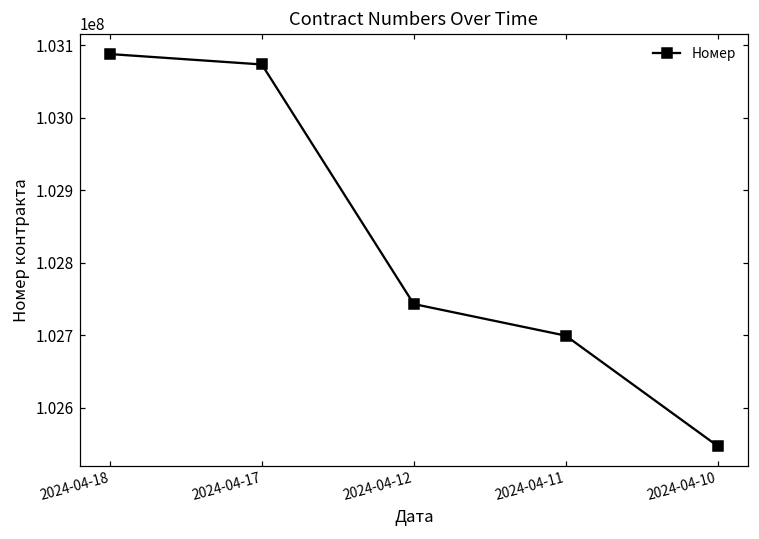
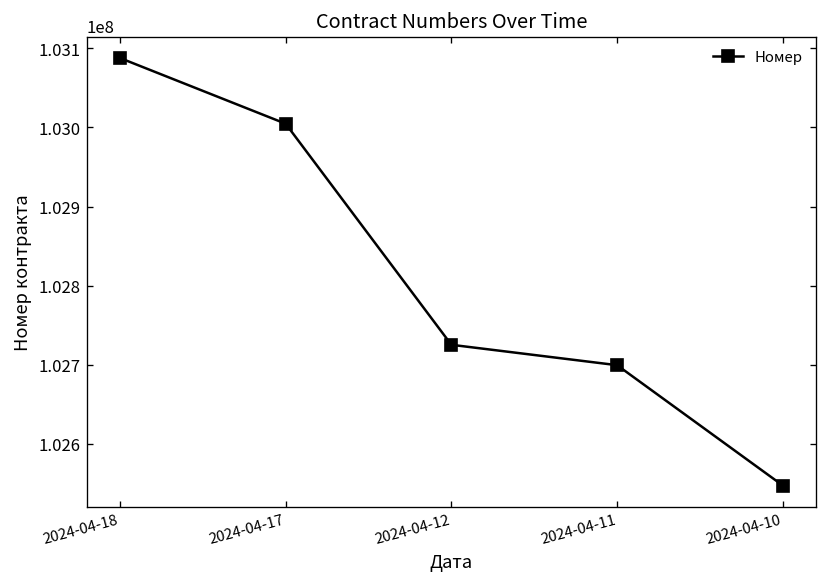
  {
    "2024-04-18": 103090000,
-   "2024-04-17": 103070000,
-   "2024-04-12": 102740000,
+   "2024-04-17": 103000000,
+   "2024-04-12": 102730000,
    "2024-04-11": 102700000,
    "2024-04-10": 102550000
  }
